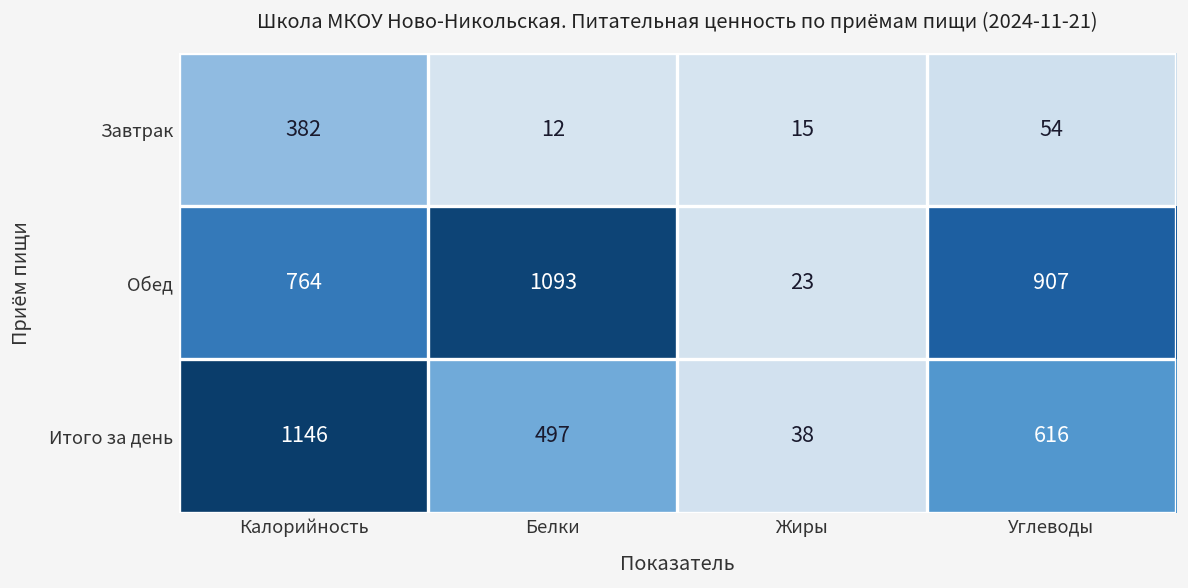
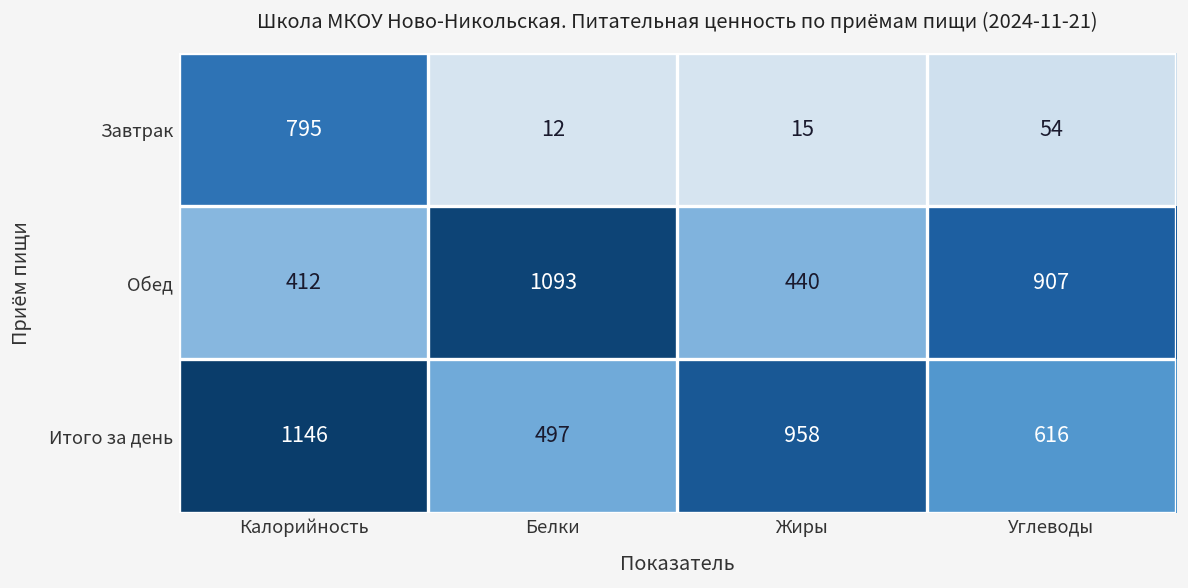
  {
    "Завтрак": {
-     "Калорийность": 382,
+     "Калорийность": 795,
      "Белки": 12,
      "Жиры": 15,
      "Углеводы": 54
    },
    "Обед": {
-     "Калорийность": 764,
+     "Калорийность": 412,
      "Белки": 1093,
-     "Жиры": 23,
+     "Жиры": 440,
      "Углеводы": 907
    },
    "Итого за день": {
      "Калорийность": 1146,
      "Белки": 497,
-     "Жиры": 38,
+     "Жиры": 958,
      "Углеводы": 616
    }
  }
